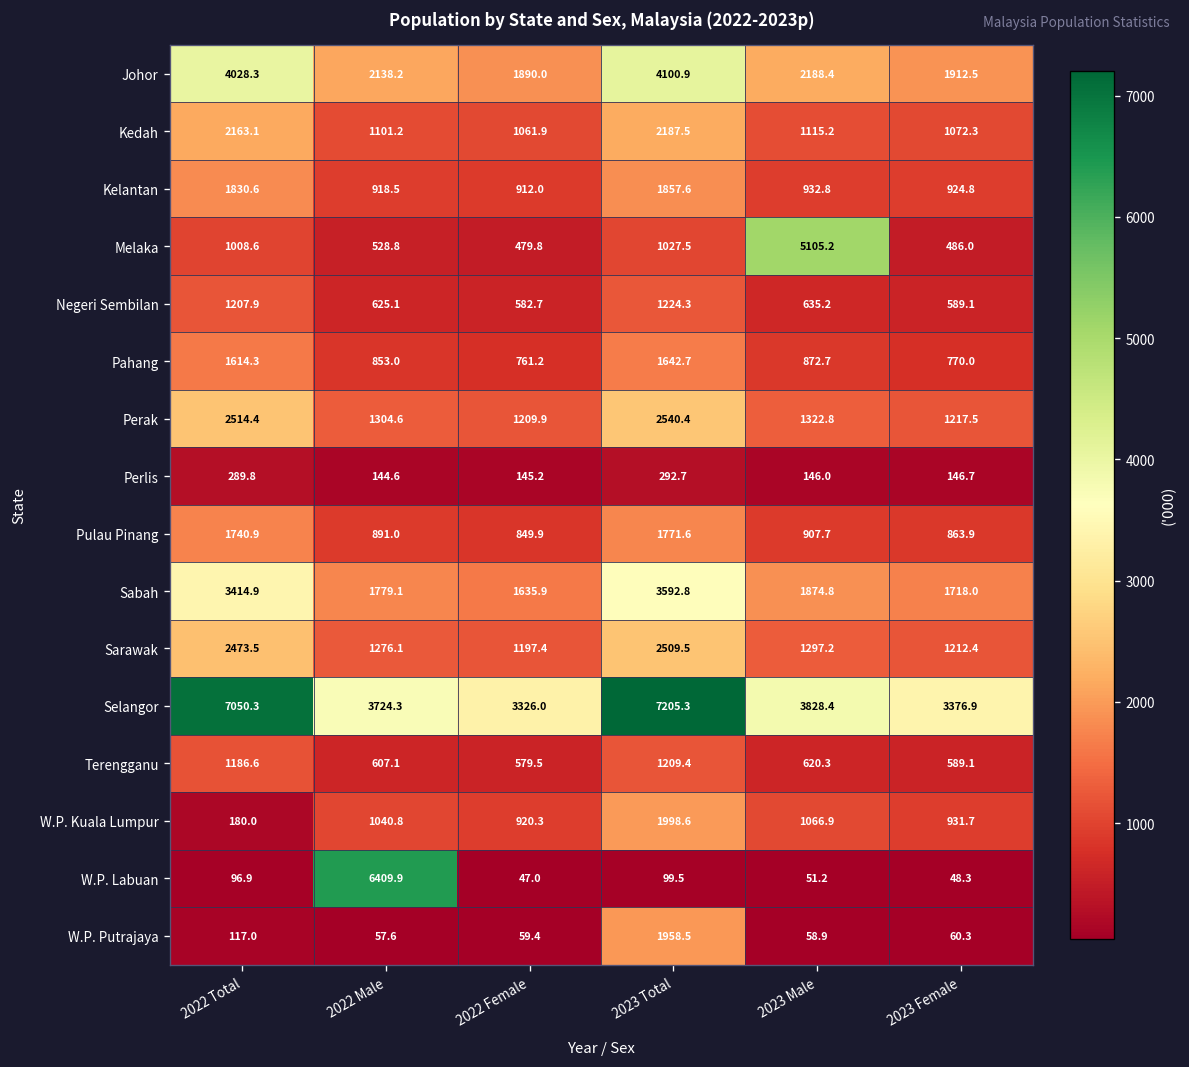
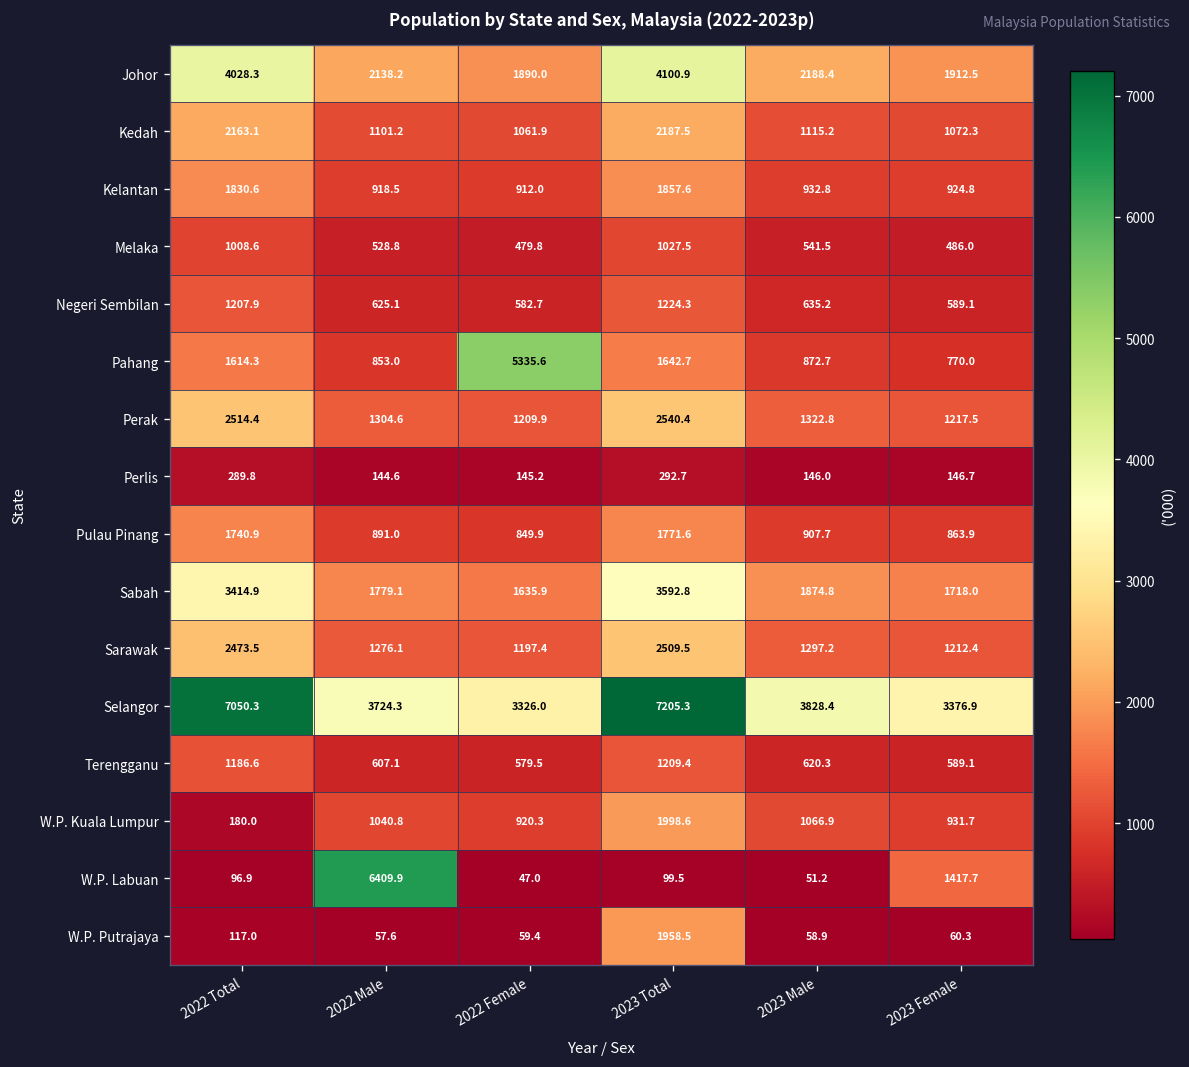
  {
    "Johor": {
      "2022 Total": 4028.3,
      "2022 Male": 2138.2,
      "2022 Female": 1890.0,
      "2023 Total": 4100.9,
      "2023 Male": 2188.4,
      "2023 Female": 1912.5
    },
    "Kedah": {
      "2022 Total": 2163.1,
      "2022 Male": 1101.2,
      "2022 Female": 1061.9,
      "2023 Total": 2187.5,
      "2023 Male": 1115.2,
      "2023 Female": 1072.3
    },
    "Kelantan": {
      "2022 Total": 1830.6,
      "2022 Male": 918.5,
      "2022 Female": 912.0,
      "2023 Total": 1857.6,
      "2023 Male": 932.8,
      "2023 Female": 924.8
    },
    "Melaka": {
      "2022 Total": 1008.6,
      "2022 Male": 528.8,
      "2022 Female": 479.8,
      "2023 Total": 1027.5,
-     "2023 Male": 5105.2,
+     "2023 Male": 541.5,
      "2023 Female": 486.0
    },
    "Negeri Sembilan": {
      "2022 Total": 1207.9,
      "2022 Male": 625.1,
      "2022 Female": 582.7,
      "2023 Total": 1224.3,
      "2023 Male": 635.2,
      "2023 Female": 589.1
    },
    "Pahang": {
      "2022 Total": 1614.3,
      "2022 Male": 853.0,
-     "2022 Female": 761.2,
+     "2022 Female": 5335.6,
      "2023 Total": 1642.7,
      "2023 Male": 872.7,
      "2023 Female": 770.0
    },
    "Perak": {
      "2022 Total": 2514.4,
      "2022 Male": 1304.6,
      "2022 Female": 1209.9,
      "2023 Total": 2540.4,
      "2023 Male": 1322.8,
      "2023 Female": 1217.5
    },
    "Perlis": {
      "2022 Total": 289.8,
      "2022 Male": 144.6,
      "2022 Female": 145.2,
      "2023 Total": 292.7,
      "2023 Male": 146.0,
      "2023 Female": 146.7
    },
    "Pulau Pinang": {
      "2022 Total": 1740.9,
      "2022 Male": 891.0,
      "2022 Female": 849.9,
      "2023 Total": 1771.6,
      "2023 Male": 907.7,
      "2023 Female": 863.9
    },
    "Sabah": {
      "2022 Total": 3414.9,
      "2022 Male": 1779.1,
      "2022 Female": 1635.9,
      "2023 Total": 3592.8,
      "2023 Male": 1874.8,
      "2023 Female": 1718.0
    },
    "Sarawak": {
      "2022 Total": 2473.5,
      "2022 Male": 1276.1,
      "2022 Female": 1197.4,
      "2023 Total": 2509.5,
      "2023 Male": 1297.2,
      "2023 Female": 1212.4
    },
    "Selangor": {
      "2022 Total": 7050.3,
      "2022 Male": 3724.3,
      "2022 Female": 3326.0,
      "2023 Total": 7205.3,
      "2023 Male": 3828.4,
      "2023 Female": 3376.9
    },
    "Terengganu": {
      "2022 Total": 1186.6,
      "2022 Male": 607.1,
      "2022 Female": 579.5,
      "2023 Total": 1209.4,
      "2023 Male": 620.3,
      "2023 Female": 589.1
    },
    "W.P. Kuala Lumpur": {
      "2022 Total": 180.0,
      "2022 Male": 1040.8,
      "2022 Female": 920.3,
      "2023 Total": 1998.6,
      "2023 Male": 1066.9,
      "2023 Female": 931.7
    },
    "W.P. Labuan": {
      "2022 Total": 96.9,
      "2022 Male": 6409.9,
      "2022 Female": 47.0,
      "2023 Total": 99.5,
      "2023 Male": 51.2,
-     "2023 Female": 48.3
+     "2023 Female": 1417.7
    },
    "W.P. Putrajaya": {
      "2022 Total": 117.0,
      "2022 Male": 57.6,
      "2022 Female": 59.4,
      "2023 Total": 1958.5,
      "2023 Male": 58.9,
      "2023 Female": 60.3
    }
  }
